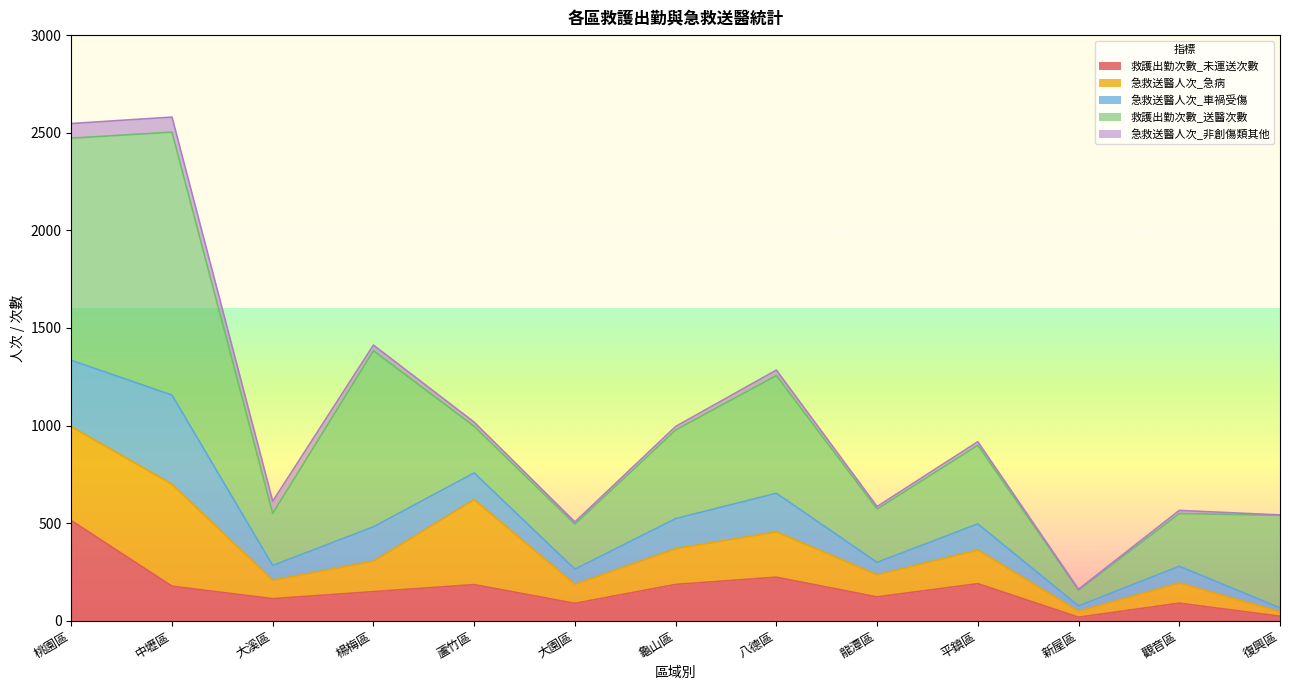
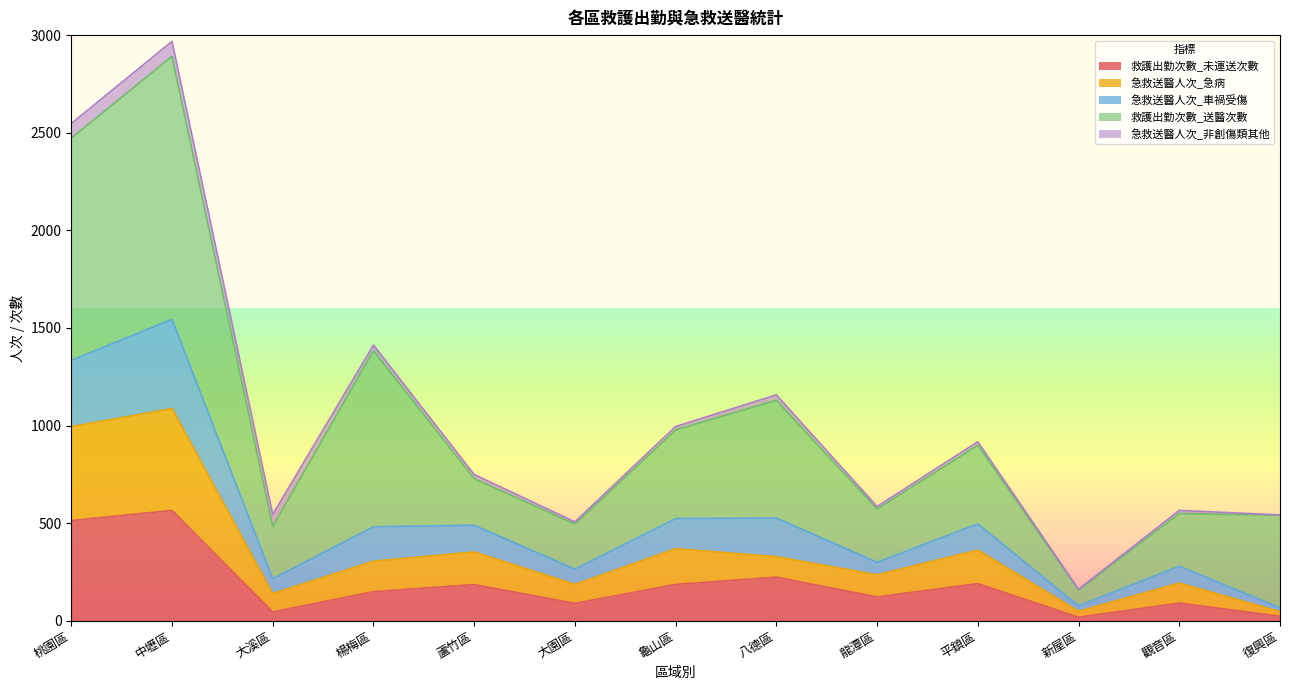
  {
    "救護出勤次數_未運送次數": {
      "桃園區": 510,
-     "中壢區": 180,
-     "大溪區": 110,
+     "中壢區": 570,
+     "大溪區": 50,
      "楊梅區": 150,
      "蘆竹區": 190,
      "大園區": 90,
      "龜山區": 190,
      "八德區": 220,
      "龍潭區": 120,
      "平鎮區": 190,
      "新屋區": 20,
      "觀音區": 90,
      "復興區": 20
    },
    "急救送醫人次_急病": {
      "桃園區": 480,
      "中壢區": 520,
      "大溪區": 90,
      "楊梅區": 160,
-     "蘆竹區": 440,
+     "蘆竹區": 170,
      "大園區": 100,
      "龜山區": 180,
-     "八德區": 230,
+     "八德區": 110,
      "龍潭區": 110,
      "平鎮區": 170,
      "新屋區": 30,
      "觀音區": 100,
      "復興區": 20
    },
    "急救送醫人次_車禍受傷": {
      "桃園區": 340,
      "中壢區": 460,
      "大溪區": 80,
      "楊梅區": 180,
      "蘆竹區": 140,
      "大園區": 80,
      "龜山區": 150,
      "八德區": 200,
      "龍潭區": 60,
      "平鎮區": 130,
      "新屋區": 30,
      "觀音區": 90,
      "復興區": 20
    },
    "救護出勤次數_送醫次數": {
      "桃園區": 1140,
      "中壢區": 1350,
      "大溪區": 270,
      "楊梅區": 900,
      "蘆竹區": 240,
      "龜山區": 450,
      "八德區": 600,
      "龍潭區": 270,
      "平鎮區": 400,
      "觀音區": 270
    },
    "急救送醫人次_非創傷類其他": {
      "桃園區": 80,
      "中壢區": 80,
      "大溪區": 60,
      "楊梅區": 30,
      "蘆竹區": 20,
      "龜山區": 20,
      "八德區": 30,
      "龍潭區": 10,
      "平鎮區": 20,
      "觀音區": 20
    }
  }
